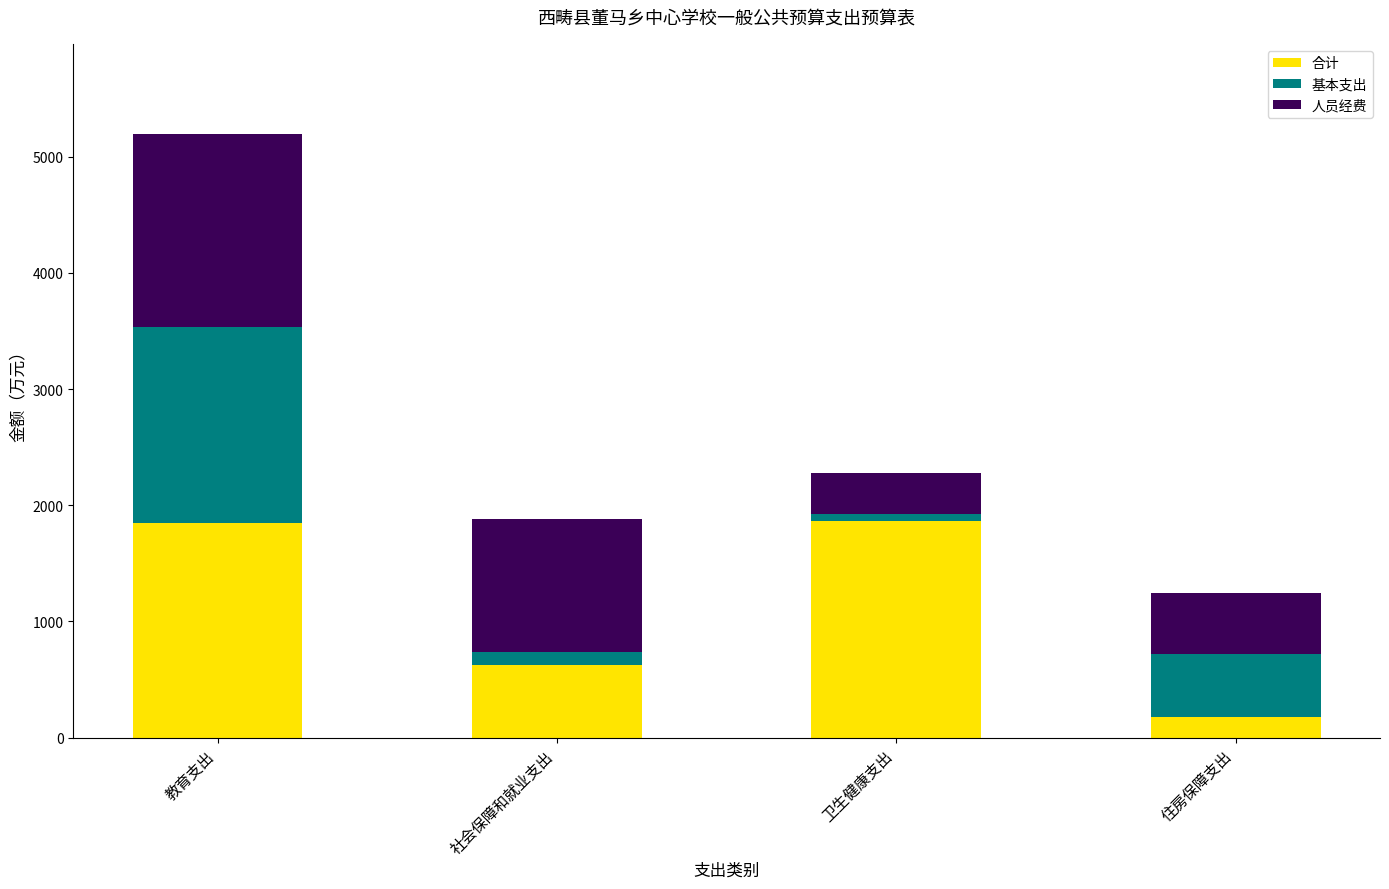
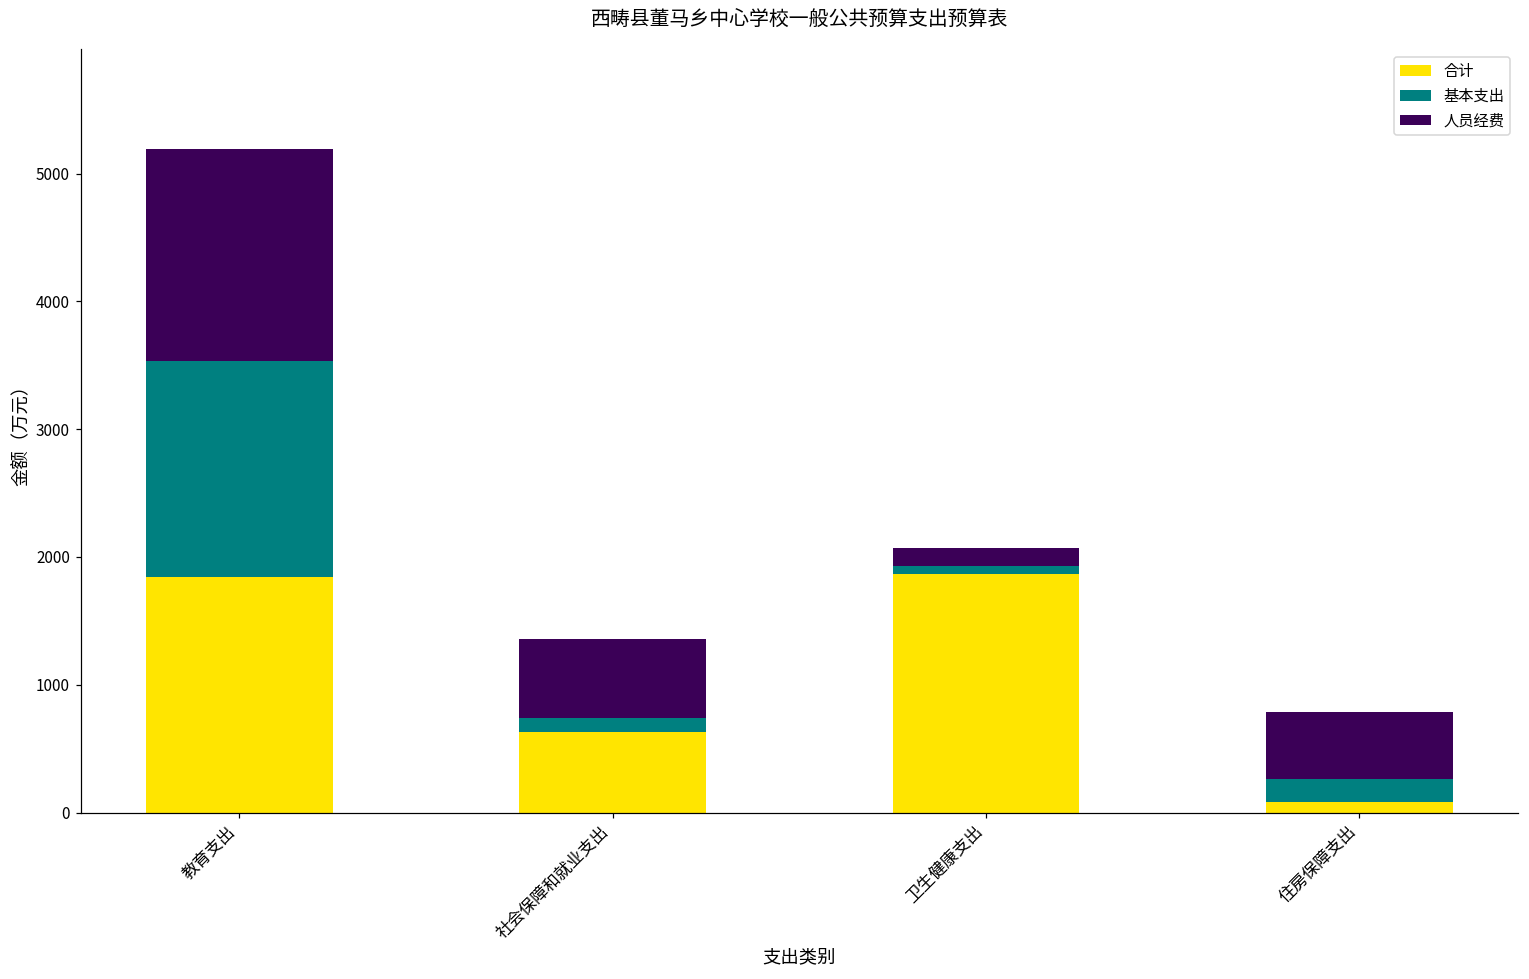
  {
    "合计": {
      "教育支出": 1840,
      "社会保障和就业支出": 630,
      "卫生健康支出": 1870,
-     "住房保障支出": 180
+     "住房保障支出": 90
    },
    "基本支出": {
      "教育支出": 1690,
      "社会保障和就业支出": 110,
      "卫生健康支出": 60,
-     "住房保障支出": 540
+     "住房保障支出": 180
    },
    "人员经费": {
      "教育支出": 1660,
-     "社会保障和就业支出": 1140,
-     "卫生健康支出": 350,
+     "社会保障和就业支出": 610,
+     "卫生健康支出": 140,
      "住房保障支出": 520
    }
  }
